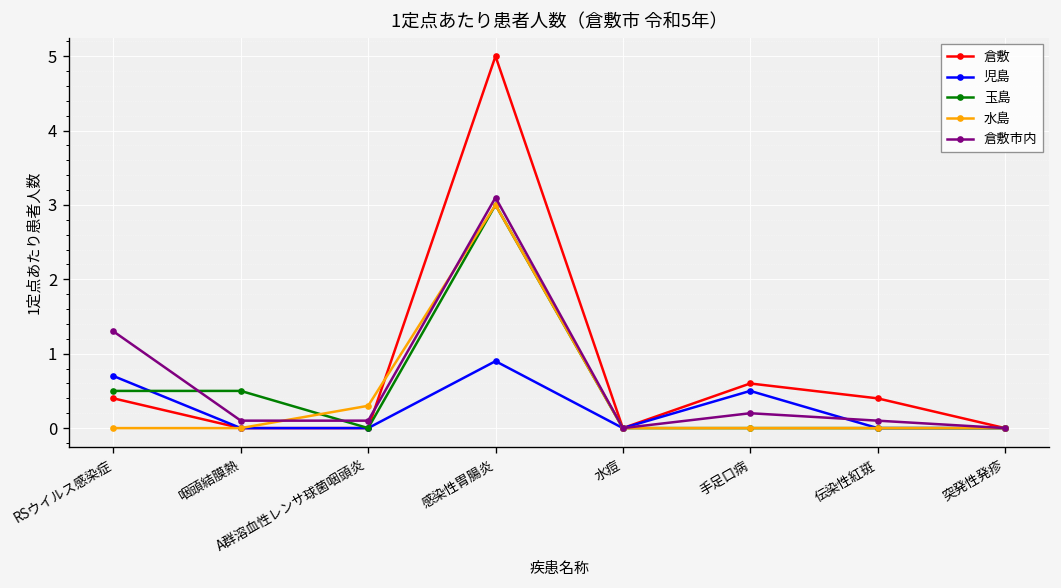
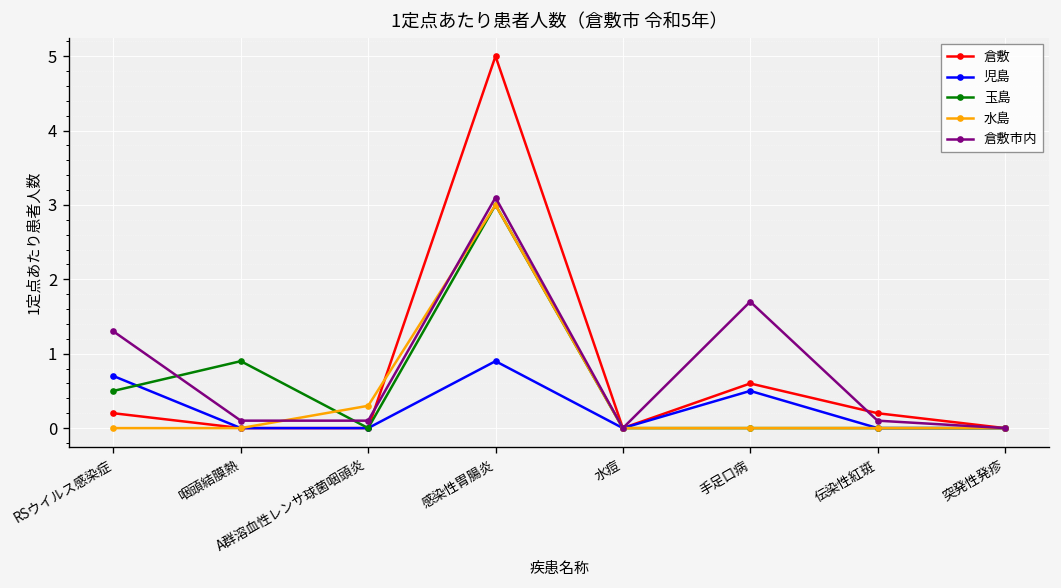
  {
    "倉敷": {
-     "RSウイルス感染症": 0.4,
+     "RSウイルス感染症": 0.2,
      "感染性胃腸炎": 5.0,
      "手足口病": 0.6,
-     "伝染性紅斑": 0.4
+     "伝染性紅斑": 0.2
    },
    "児島": {
      "RSウイルス感染症": 0.7,
      "感染性胃腸炎": 0.9,
      "手足口病": 0.5
    },
    "玉島": {
      "RSウイルス感染症": 0.5,
-     "咽頭結膜熱": 0.5
+     "咽頭結膜熱": 0.9
    },
    "水島": {
      "RSウイルス感染症": 0.0,
      "A群溶血性レンサ球菌咽頭炎": 0.3
    },
    "倉敷市内": {
      "RSウイルス感染症": 1.3,
      "咽頭結膜熱": 0.1,
      "A群溶血性レンサ球菌咽頭炎": 0.1,
      "感染性胃腸炎": 3.1,
-     "手足口病": 0.2,
+     "手足口病": 1.7,
      "伝染性紅斑": 0.1
    }
  }
